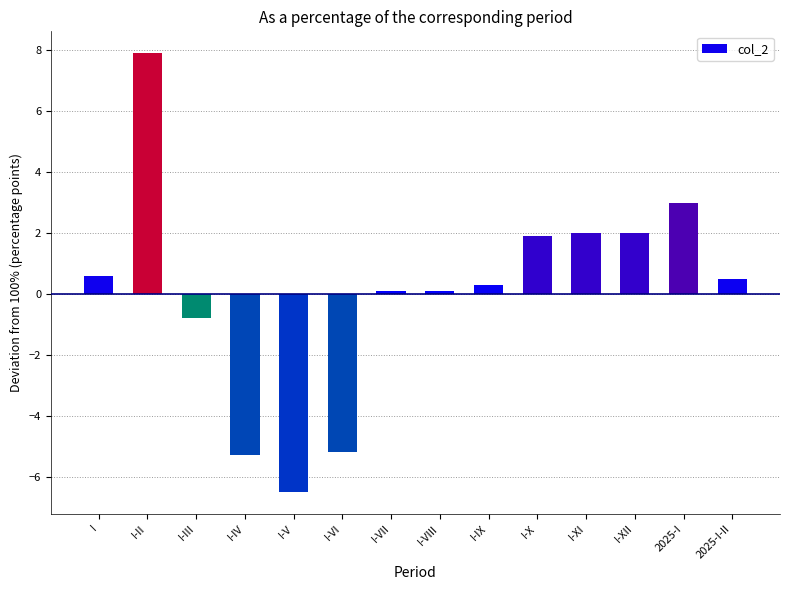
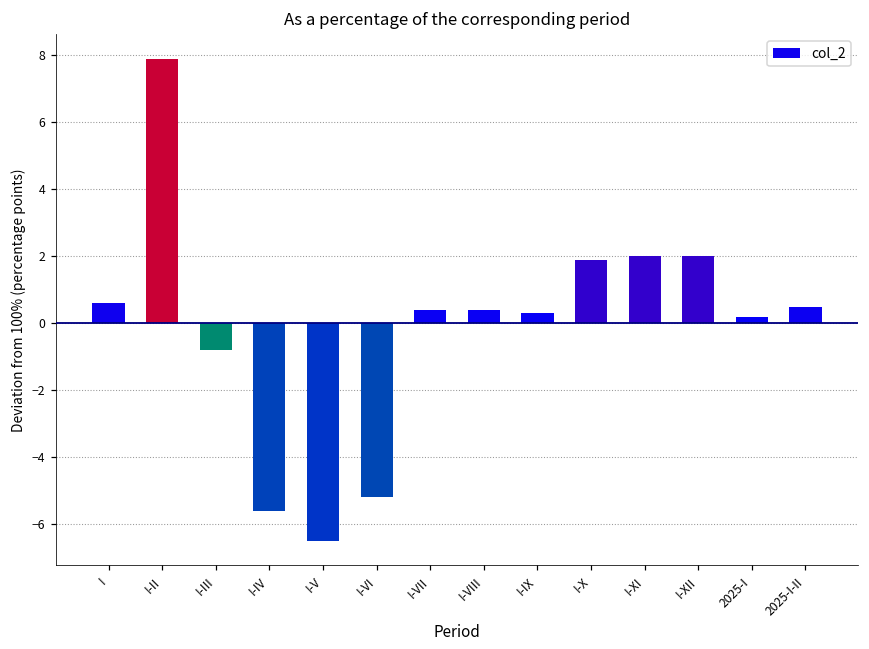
  {
    "I": 0.6,
    "I-II": 7.9,
    "I-III": -0.8,
-   "I-IV": -5.3,
+   "I-IV": -5.6,
    "I-V": -6.5,
    "I-VI": -5.2,
-   "I-VII": 0.1,
-   "I-VIII": 0.1,
+   "I-VII": 0.4,
+   "I-VIII": 0.4,
    "I-IX": 0.3,
    "I-X": 1.9,
    "I-XI": 2.0,
    "I-XII": 2.0,
-   "2025-I": 3.0,
+   "2025-I": 0.2,
    "2025-I-II": 0.5
  }
